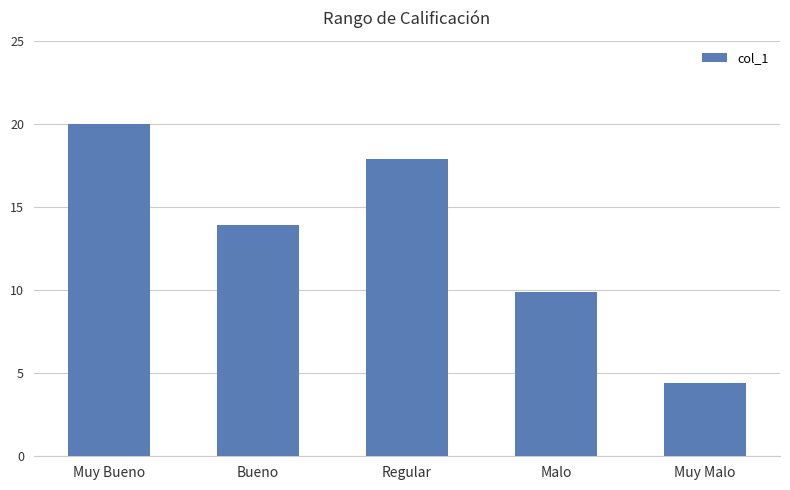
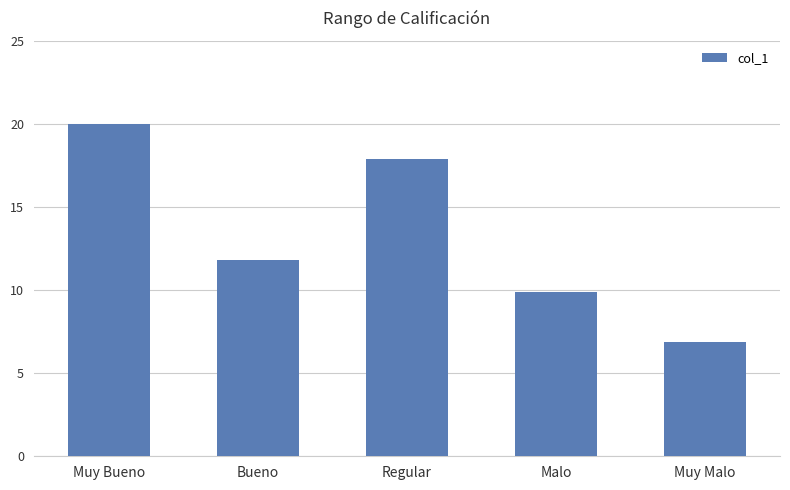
  {
    "Muy Bueno": 20.0,
-   "Bueno": 13.9,
+   "Bueno": 11.8,
    "Regular": 17.9,
    "Malo": 9.9,
-   "Muy Malo": 4.4
+   "Muy Malo": 6.9
  }
